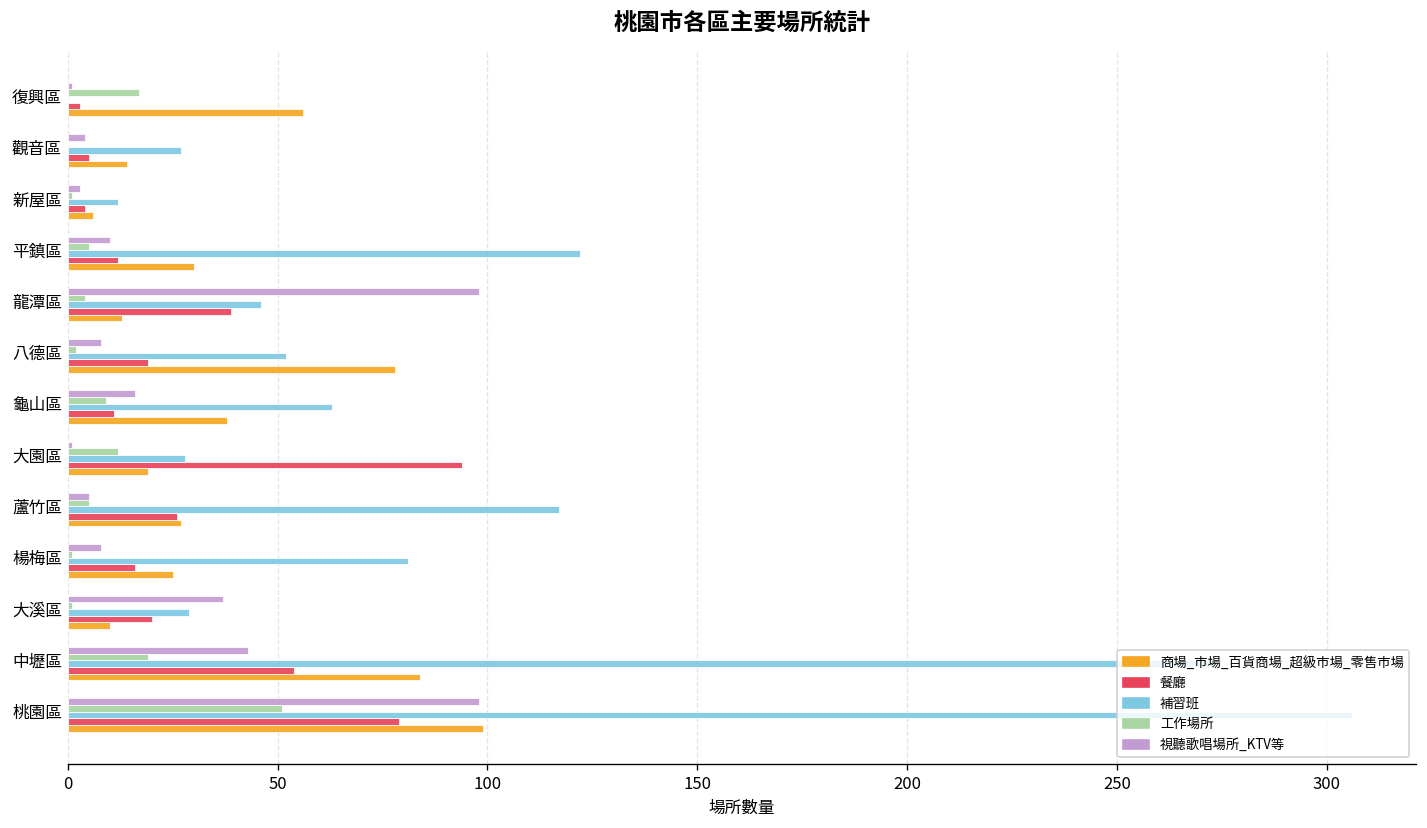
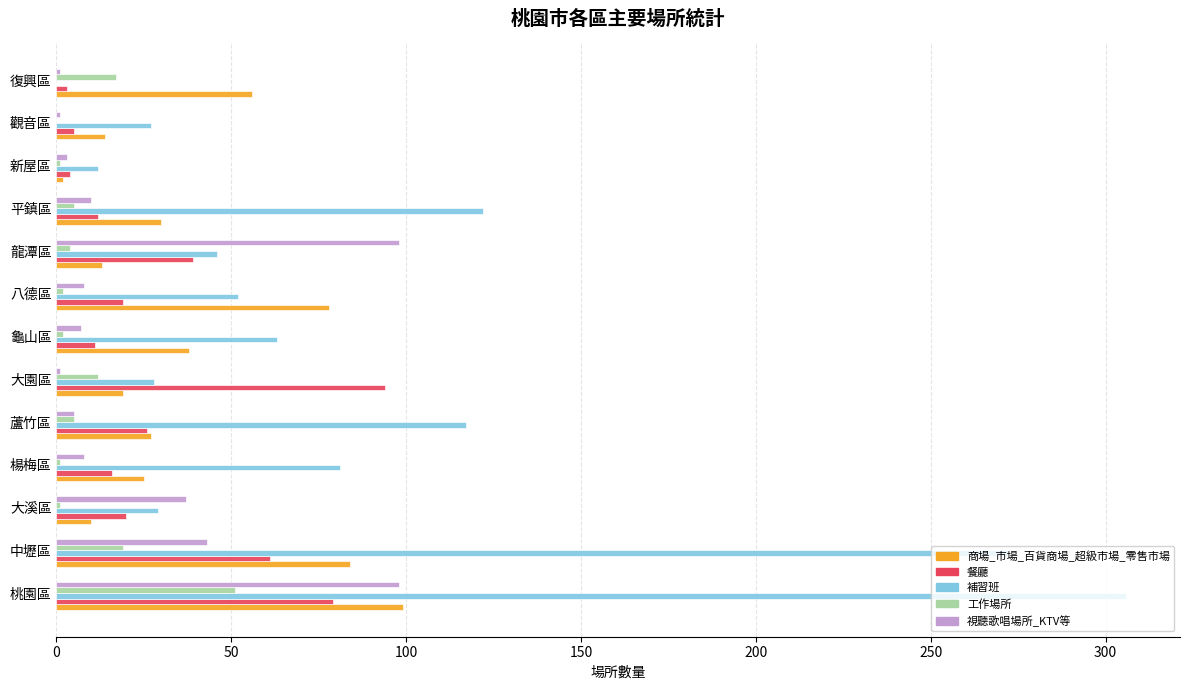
  {
    "商場_市場_百貨商場_超級市場_零售市場": {
      "復興區": 56,
      "觀音區": 14,
-     "新屋區": 6,
+     "新屋區": 2,
      "平鎮區": 30,
      "龍潭區": 13,
      "八德區": 78,
      "龜山區": 38,
      "大園區": 19,
      "蘆竹區": 27,
      "楊梅區": 25,
      "大溪區": 10,
      "中壢區": 84,
      "桃園區": 99
    },
    "餐廳": {
      "復興區": 3,
      "觀音區": 5,
      "新屋區": 4,
      "平鎮區": 12,
      "龍潭區": 39,
      "八德區": 19,
      "龜山區": 11,
      "大園區": 94,
      "蘆竹區": 26,
      "楊梅區": 16,
      "大溪區": 20,
-     "中壢區": 54,
+     "中壢區": 61,
      "桃園區": 79
    },
    "補習班": {
      "復興區": 0,
      "觀音區": 27,
      "新屋區": 12,
      "平鎮區": 122,
      "龍潭區": 46,
      "八德區": 52,
      "龜山區": 63,
      "大園區": 28,
      "蘆竹區": 117,
      "楊梅區": 81,
      "大溪區": 29
    },
    "工作場所": {
      "復興區": 17,
      "觀音區": 0,
      "新屋區": 1,
      "平鎮區": 5,
      "龍潭區": 4,
      "八德區": 2,
-     "龜山區": 9,
+     "龜山區": 2,
      "大園區": 12,
      "蘆竹區": 5,
      "楊梅區": 1,
      "大溪區": 1,
      "中壢區": 19,
      "桃園區": 51
    },
    "視聽歌唱場所_KTV等": {
      "復興區": 1,
-     "觀音區": 4,
+     "觀音區": 1,
      "新屋區": 3,
      "平鎮區": 10,
      "龍潭區": 98,
      "八德區": 8,
-     "龜山區": 16,
+     "龜山區": 7,
      "大園區": 1,
      "蘆竹區": 5,
      "楊梅區": 8,
      "大溪區": 37,
      "中壢區": 43,
      "桃園區": 98
    }
  }
